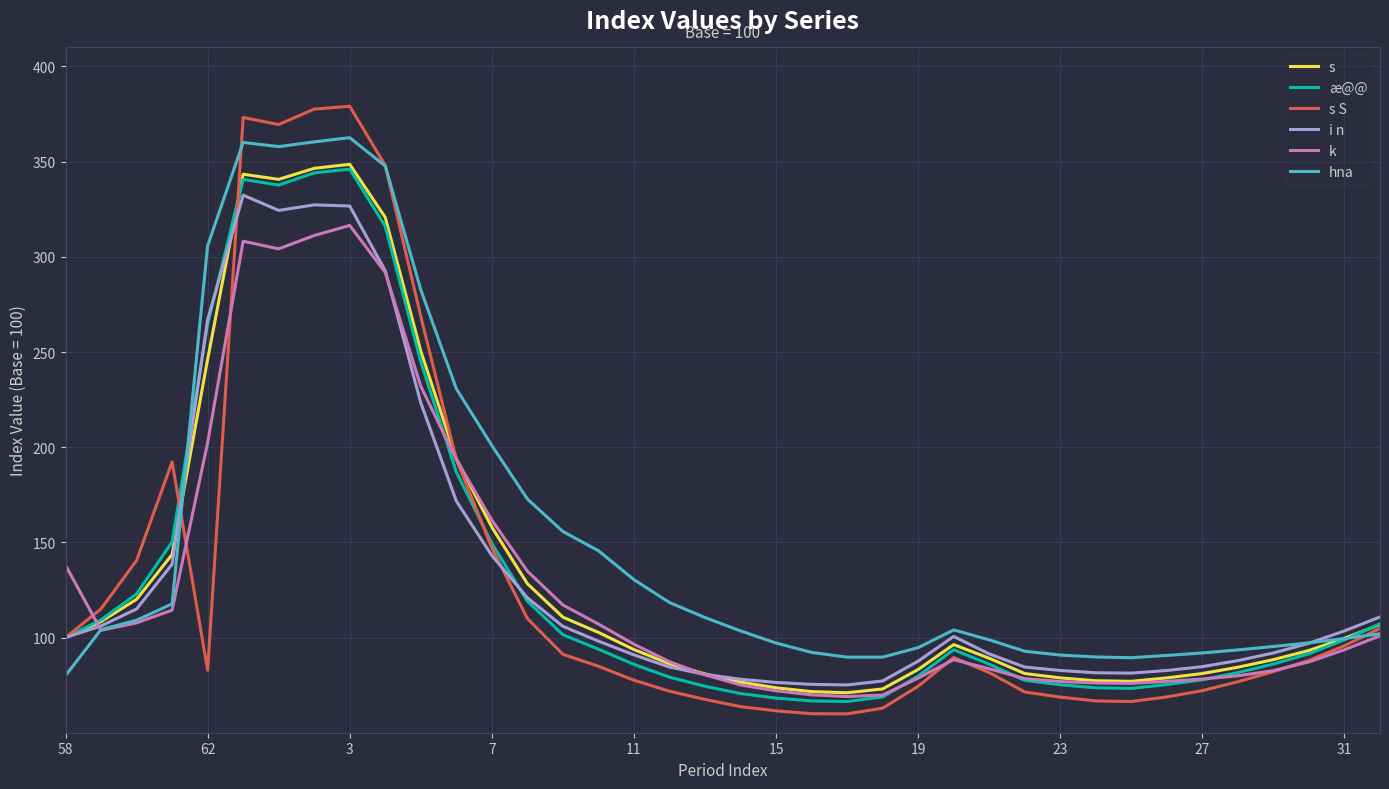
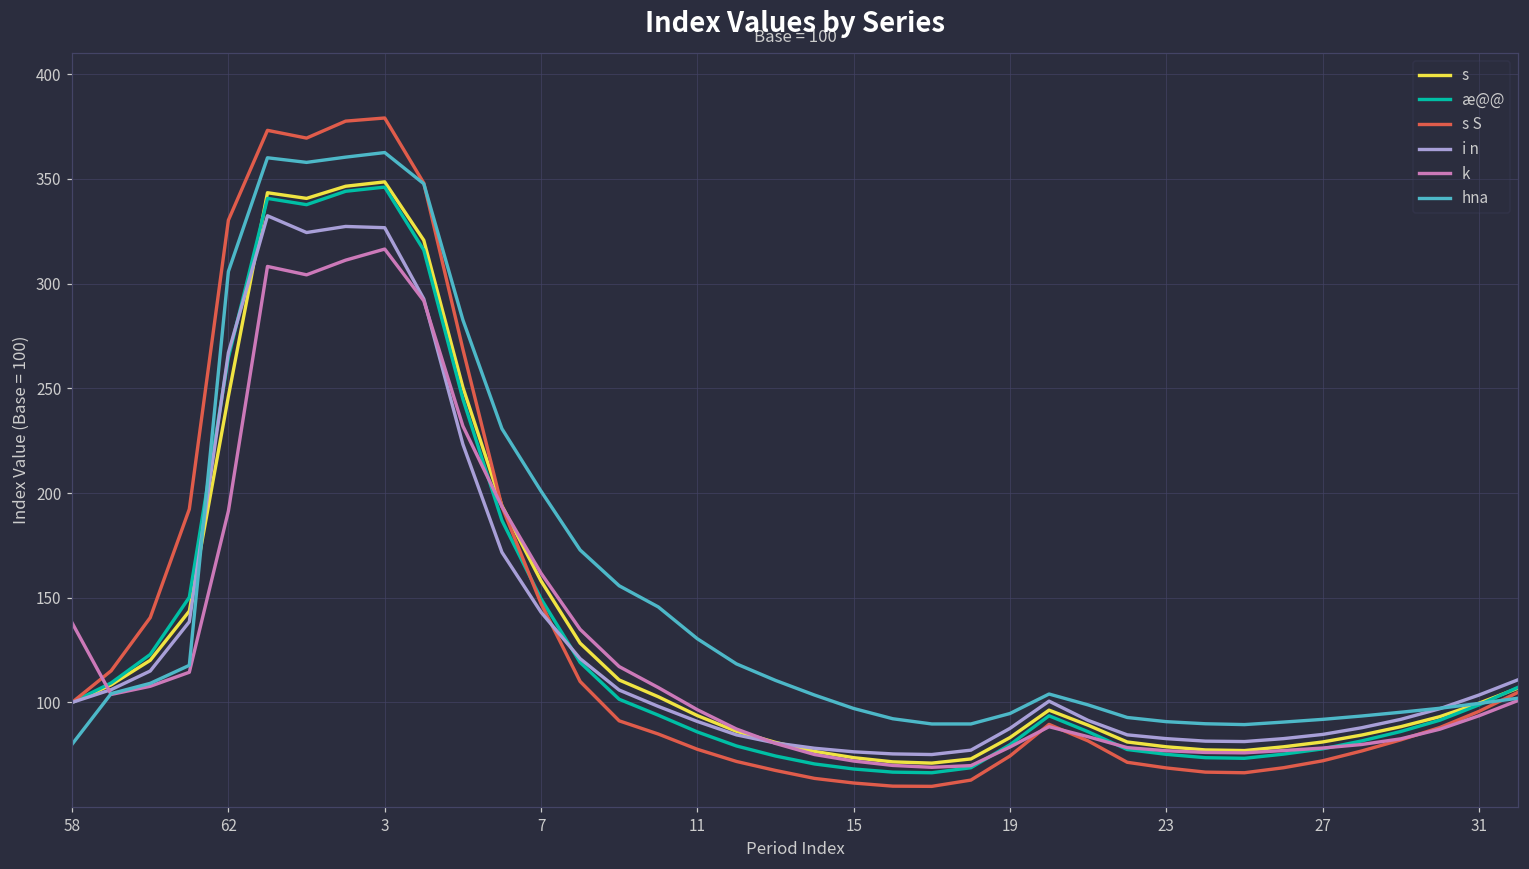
  {
    "s": {
      "62": 246
    },
    "æ@@": {
      "62": 265
    },
    "s S": {
-     "62": 83
+     "62": 330
    },
    "i n": {
      "62": 267
    },
    "k": {
      "58": 138,
-     "62": 202
+     "62": 191
    },
    "hna": {
      "58": 80,
      "62": 306
    }
  }
